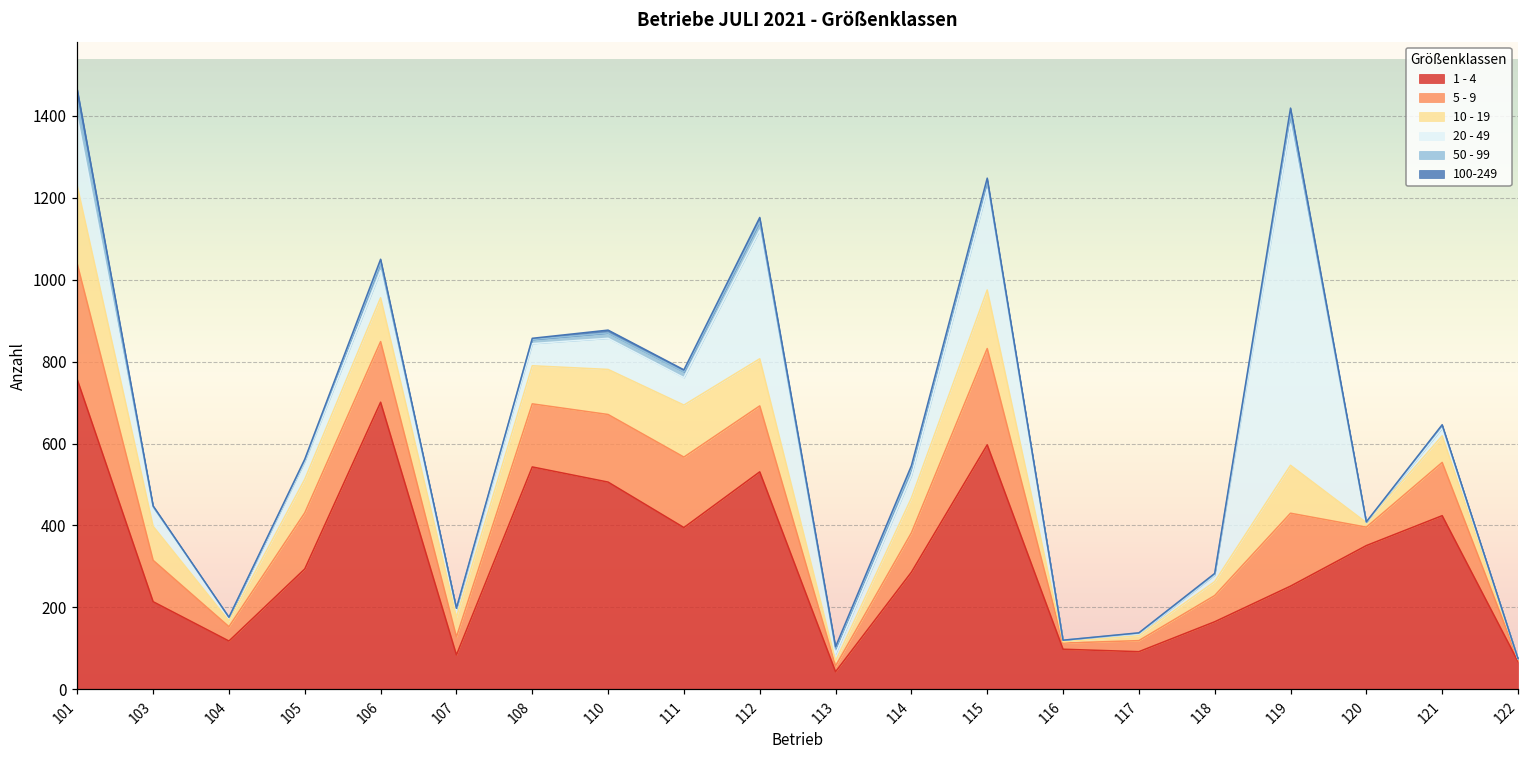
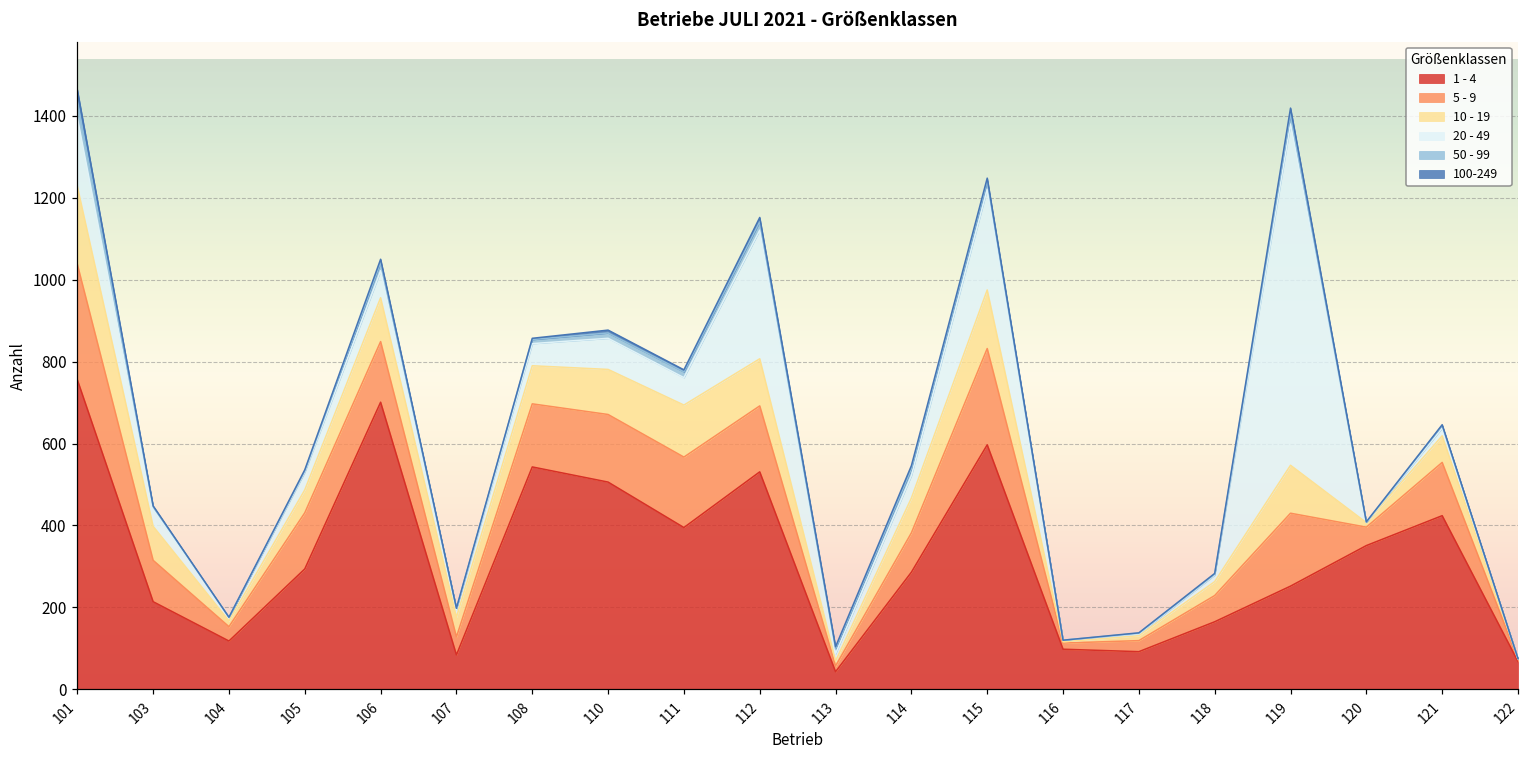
  {
    "1 - 4": {
      "101": 760,
      "103": 210,
      "104": 120,
      "105": 290,
      "106": 700,
      "107": 80,
      "108": 540,
      "110": 510,
      "111": 400,
      "112": 530,
      "113": 40,
      "114": 290,
      "115": 600,
      "116": 100,
      "117": 90,
      "118": 170,
      "119": 250,
      "120": 350,
      "121": 420
    },
    "5 - 9": {
      "101": 280,
      "103": 100,
      "104": 40,
      "105": 140,
      "106": 150,
      "107": 40,
      "108": 150,
      "110": 170,
      "111": 170,
      "112": 160,
      "113": 10,
      "114": 100,
      "115": 240,
      "117": 30,
      "118": 60,
      "119": 180,
      "120": 50,
      "121": 130
    },
    "10 - 19": {
      "101": 190,
      "103": 80,
      "104": 10,
-     "105": 80,
+     "105": 60,
      "106": 110,
      "107": 50,
      "108": 90,
      "110": 110,
      "111": 130,
      "112": 120,
      "113": 10,
      "114": 90,
      "115": 140,
      "118": 30,
      "119": 120,
      "121": 70
    },
    "20 - 49": {
      "101": 170,
      "103": 40,
      "106": 70,
      "108": 50,
      "110": 80,
      "111": 70,
      "112": 310,
      "113": 20,
      "114": 60,
      "115": 250,
      "119": 830
    },
    "50 - 99": {
      "101": 40,
      "106": 20,
      "110": 10,
      "112": 20,
      "114": 20,
      "115": 20,
      "119": 30
    },
    "100-249": {
      "101": 30,
      "106": 10,
      "110": 10,
      "112": 10,
      "114": 10,
      "115": 10,
      "119": 10
    }
  }
